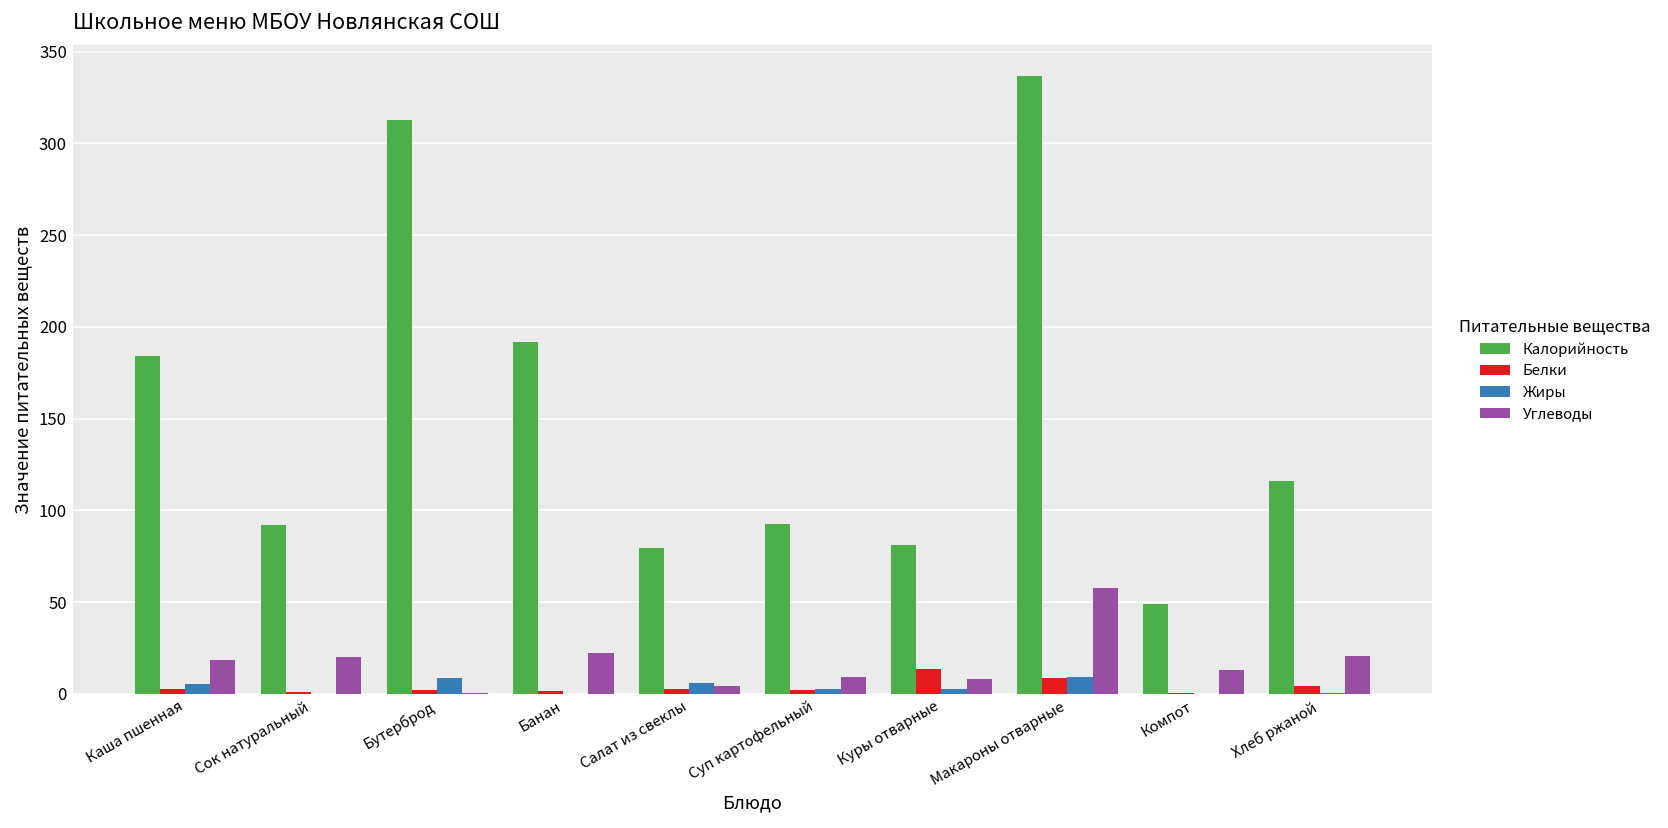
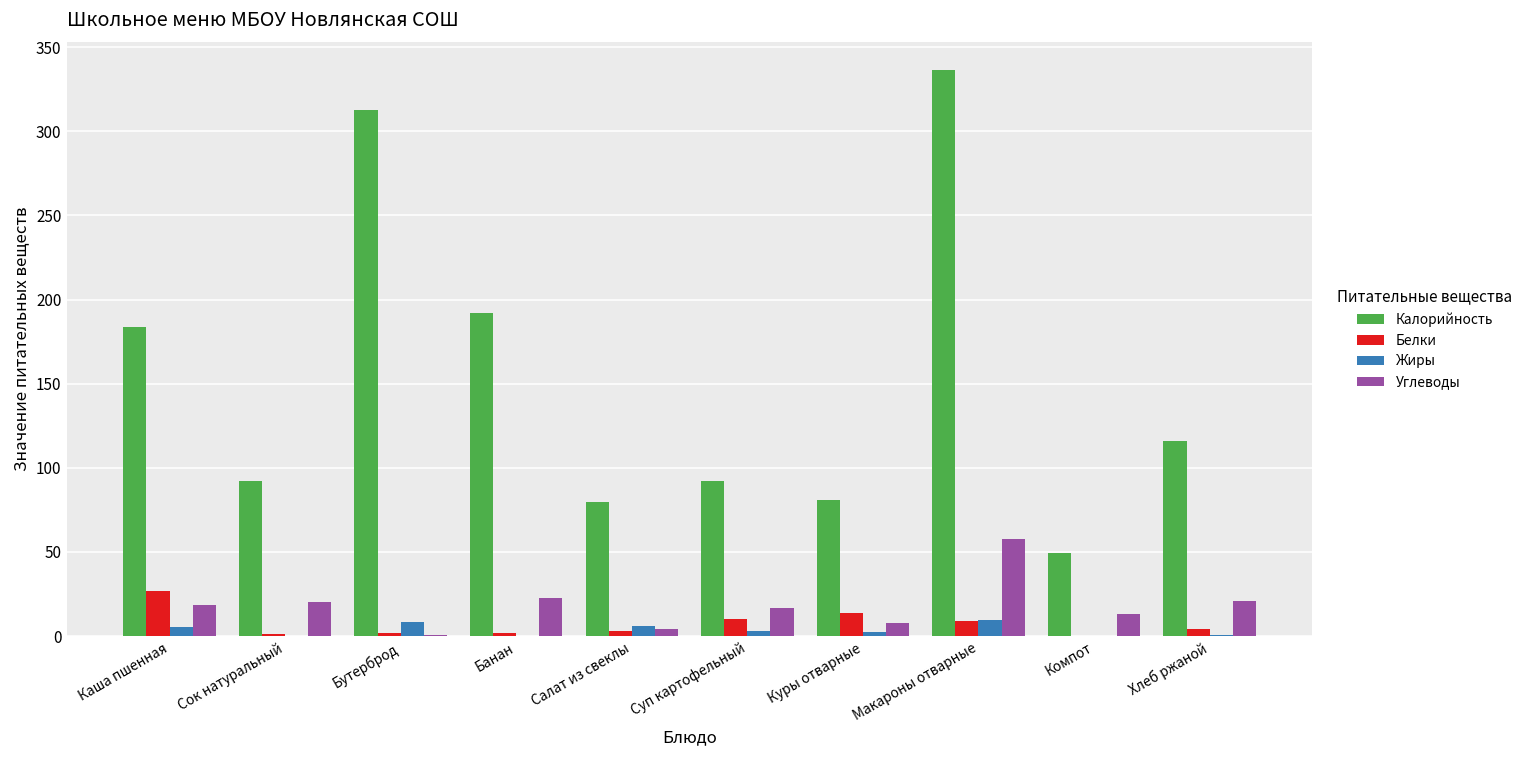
  {
    "Калорийность": {
      "Каша пшенная": 184,
      "Сок натуральный": 92,
      "Бутерброд": 313,
      "Банан": 192,
      "Салат из свеклы": 80,
      "Суп картофельный": 92,
      "Куры отварные": 81,
      "Макароны отварные": 337,
      "Компот": 49,
      "Хлеб ржаной": 116
    },
    "Белки": {
-     "Каша пшенная": 3,
+     "Каша пшенная": 27,
      "Бутерброд": 2,
      "Салат из свеклы": 3,
-     "Суп картофельный": 2,
+     "Суп картофельный": 10,
      "Куры отварные": 14,
      "Макароны отварные": 9,
      "Хлеб ржаной": 4
    },
    "Жиры": {
      "Каша пшенная": 5,
      "Сок натуральный": 0,
      "Бутерброд": 9,
      "Банан": 0,
      "Салат из свеклы": 6,
      "Суп картофельный": 3,
      "Куры отварные": 2,
      "Макароны отварные": 9,
      "Компот": 0
    },
    "Углеводы": {
      "Каша пшенная": 18,
      "Сок натуральный": 20,
      "Банан": 22,
      "Салат из свеклы": 4,
-     "Суп картофельный": 9,
+     "Суп картофельный": 17,
      "Куры отварные": 8,
      "Макароны отварные": 58,
      "Компот": 13,
      "Хлеб ржаной": 21
    }
  }
